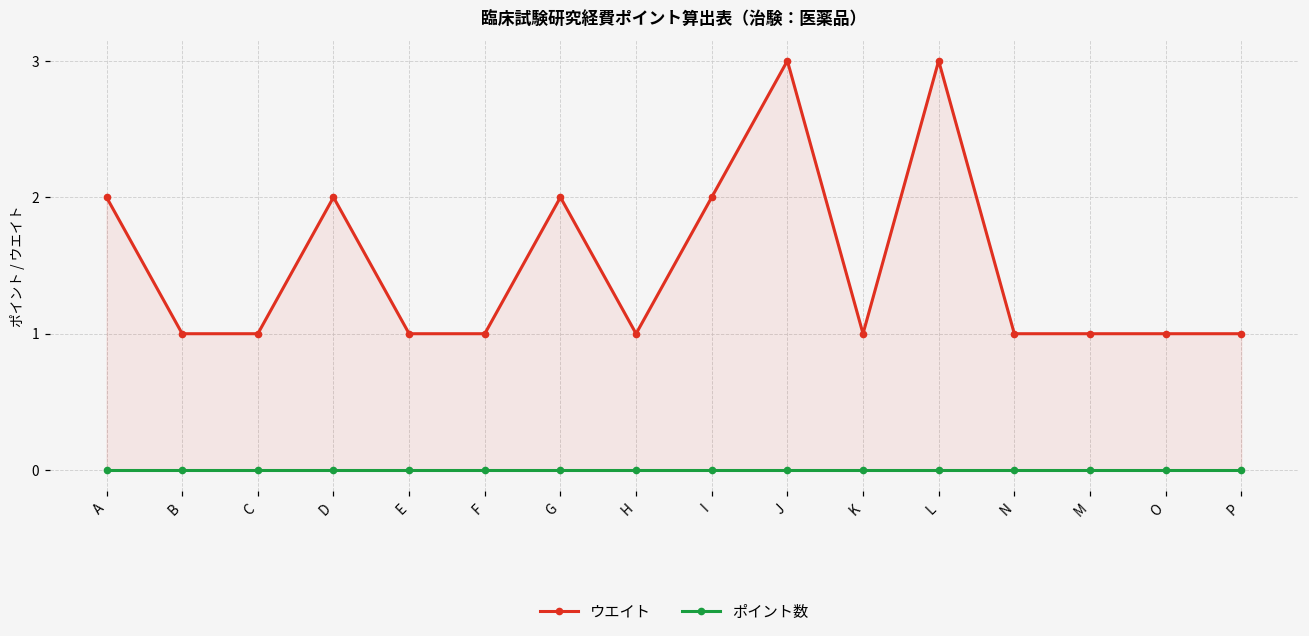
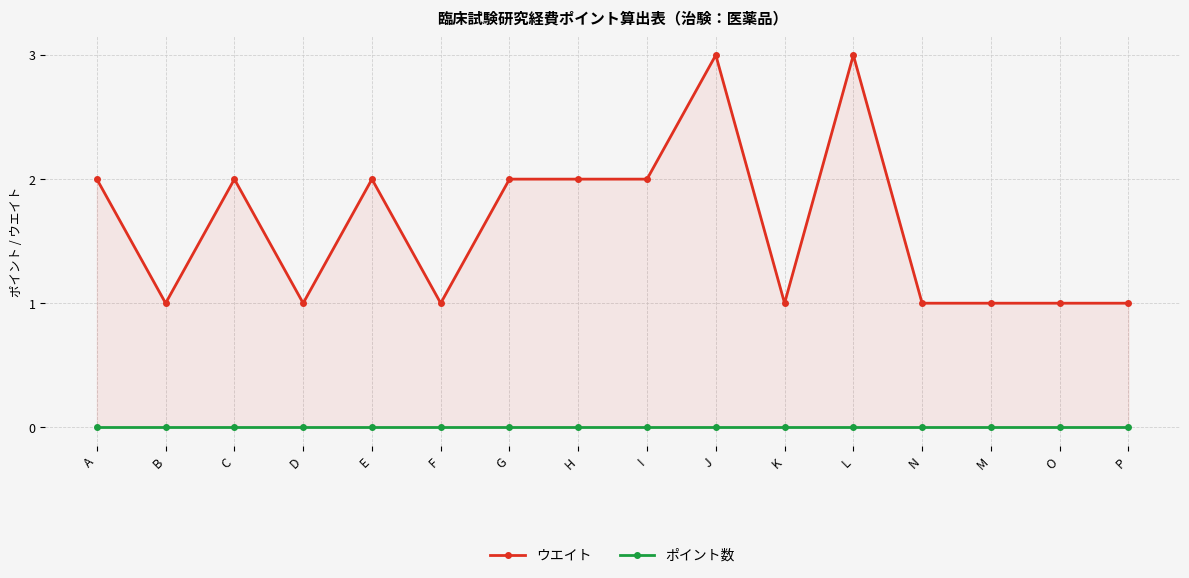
  {
    "ウエイト": {
      "A": 2,
      "B": 1,
-     "C": 1,
-     "D": 2,
-     "E": 1,
+     "C": 2,
+     "D": 1,
+     "E": 2,
      "F": 1,
      "G": 2,
-     "H": 1,
+     "H": 2,
      "I": 2,
      "J": 3,
      "K": 1,
      "L": 3,
      "N": 1,
      "M": 1,
      "O": 1,
      "P": 1
    },
    "ポイント数": {
      "A": 0,
      "B": 0,
      "C": 0,
      "D": 0,
      "E": 0,
      "F": 0,
      "G": 0,
      "H": 0,
      "I": 0,
      "J": 0,
      "K": 0,
      "L": 0,
      "N": 0,
      "M": 0,
      "O": 0,
      "P": 0
    }
  }
